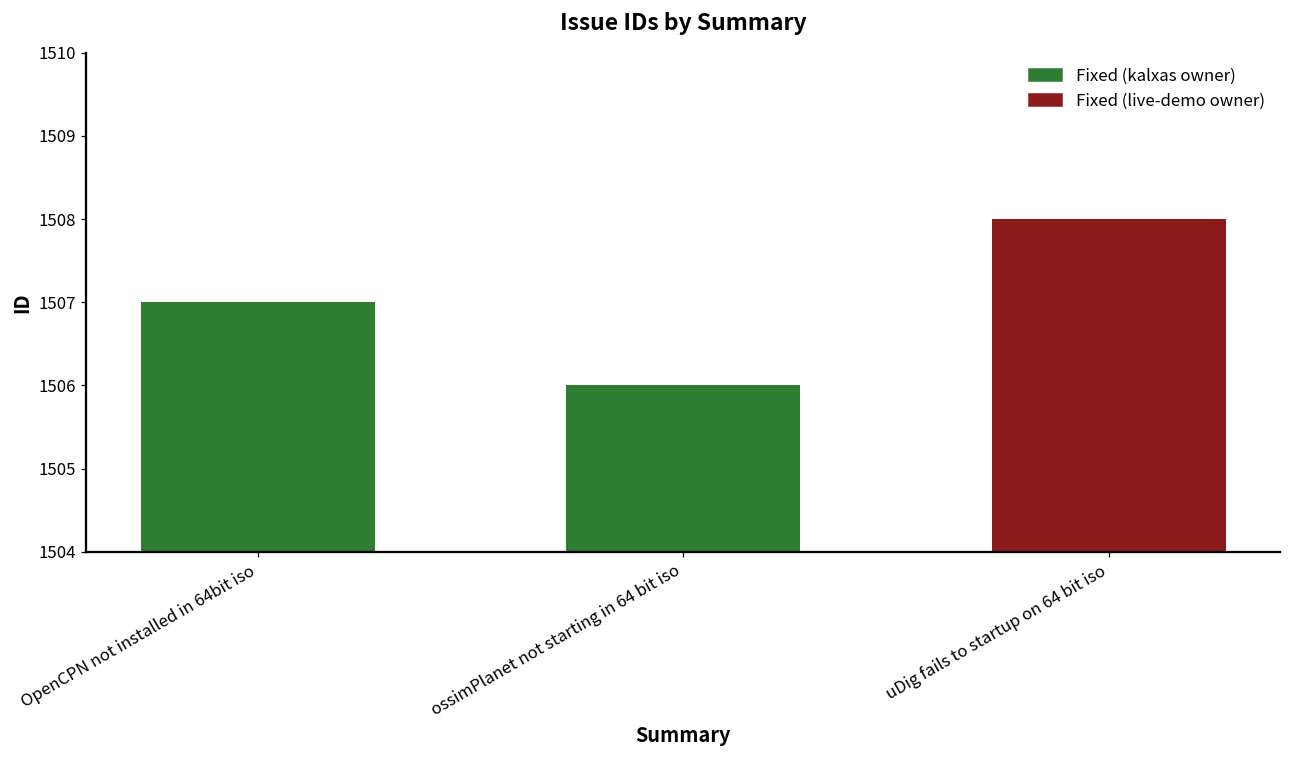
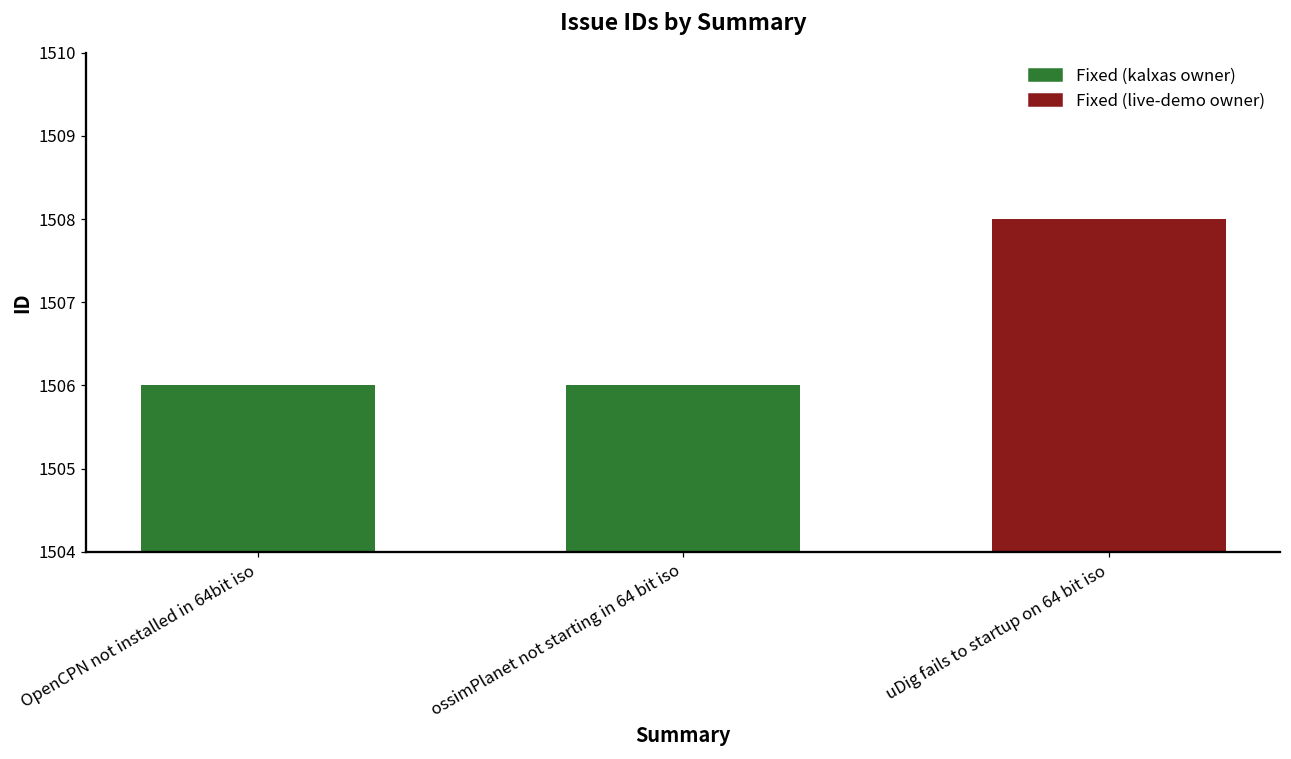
  {
-   "OpenCPN not installed in 64bit iso": 1507,
+   "OpenCPN not installed in 64bit iso": 1506,
    "ossimPlanet not starting in 64 bit iso": 1506,
    "uDig fails to startup on 64 bit iso": 1508
  }
